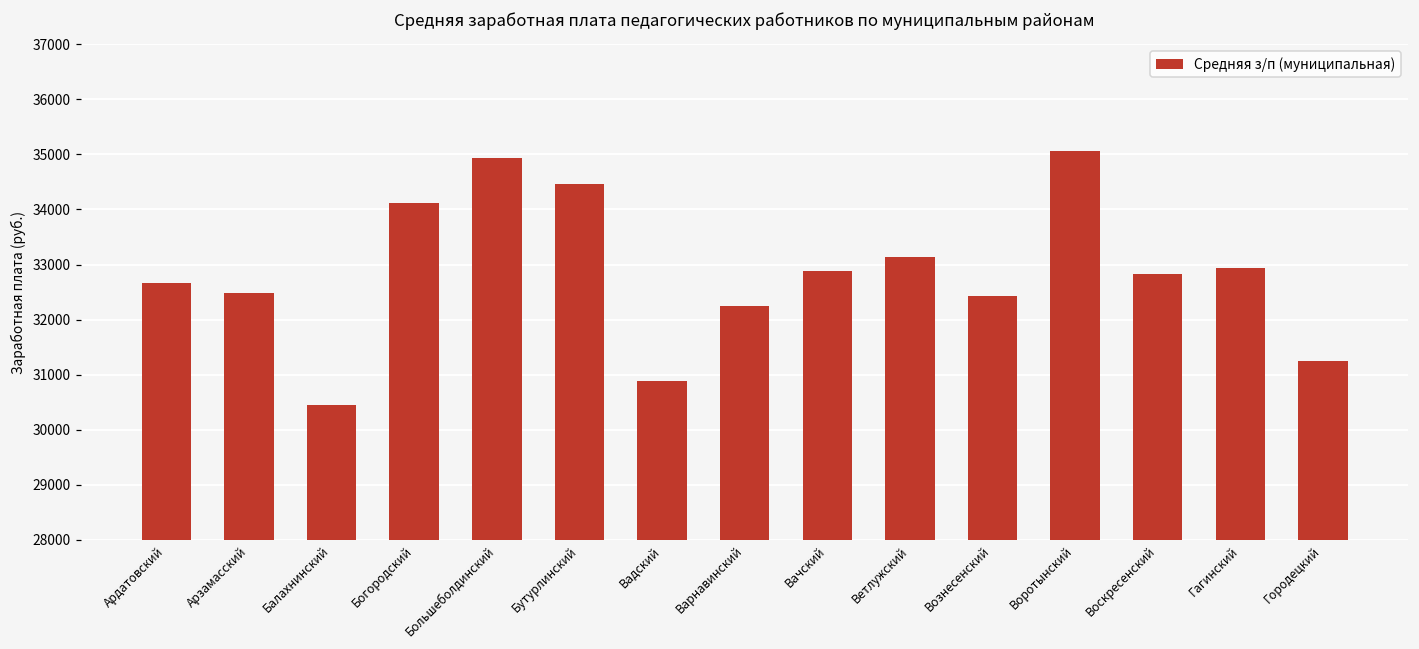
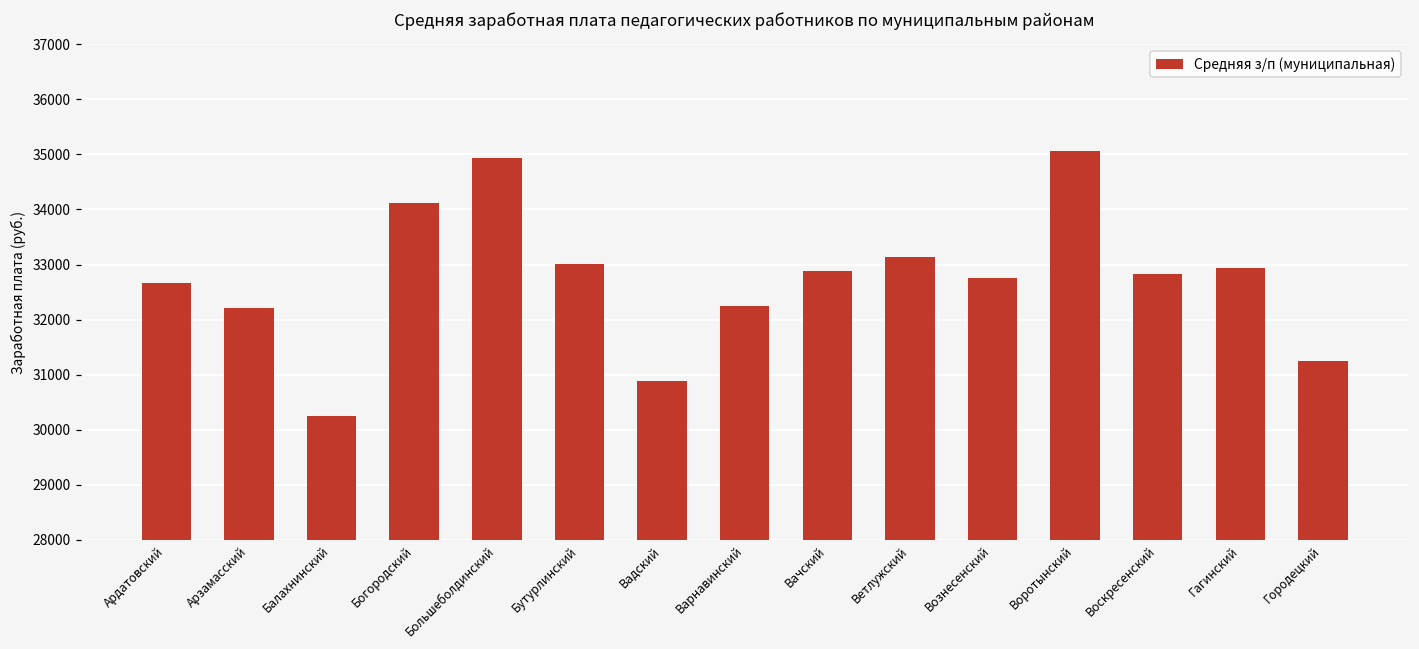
  {
    "Ардатовский": 32700,
-   "Арзамасский": 32500,
-   "Балахнинский": 30500,
+   "Арзамасский": 32200,
+   "Балахнинский": 30200,
    "Богородский": 34100,
    "Большеболдинский": 34900,
-   "Бутурлинский": 34500,
+   "Бутурлинский": 33000,
    "Вадский": 30900,
    "Варнавинский": 32300,
    "Вачский": 32900,
    "Ветлужский": 33100,
-   "Вознесенский": 32400,
+   "Вознесенский": 32800,
    "Воротынский": 35100,
    "Воскресенский": 32800,
    "Гагинский": 32900,
    "Городецкий": 31200
  }
